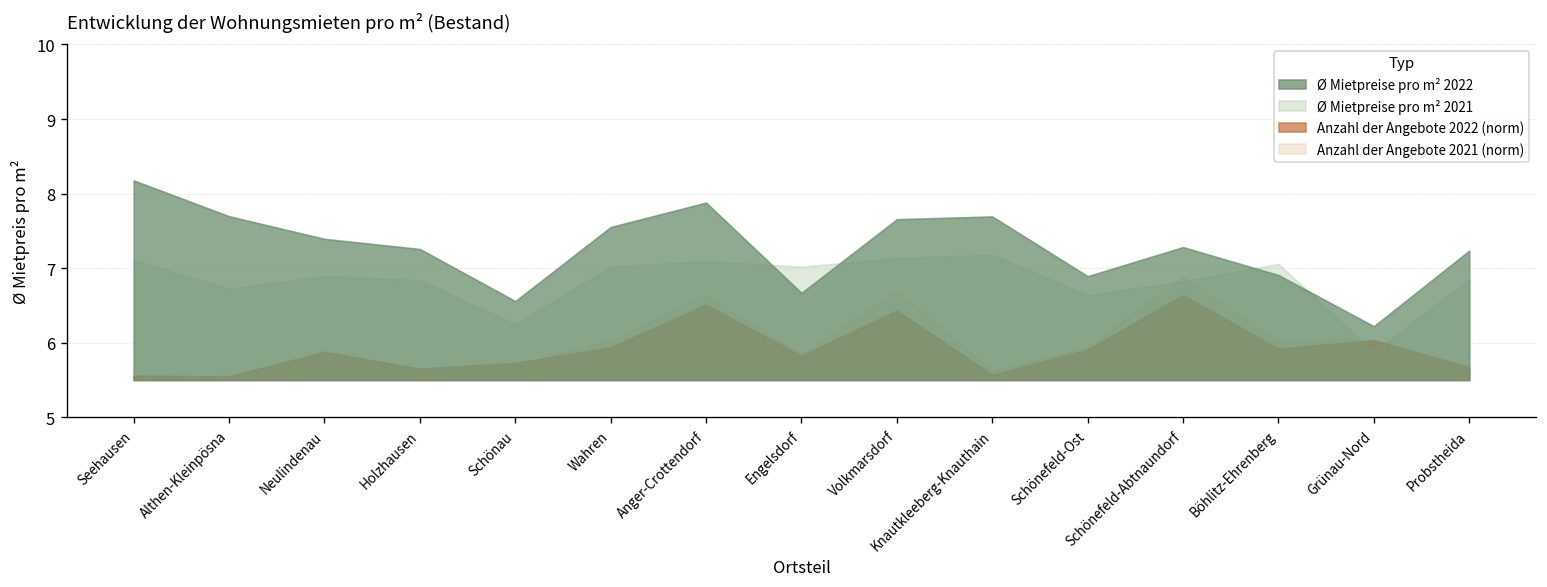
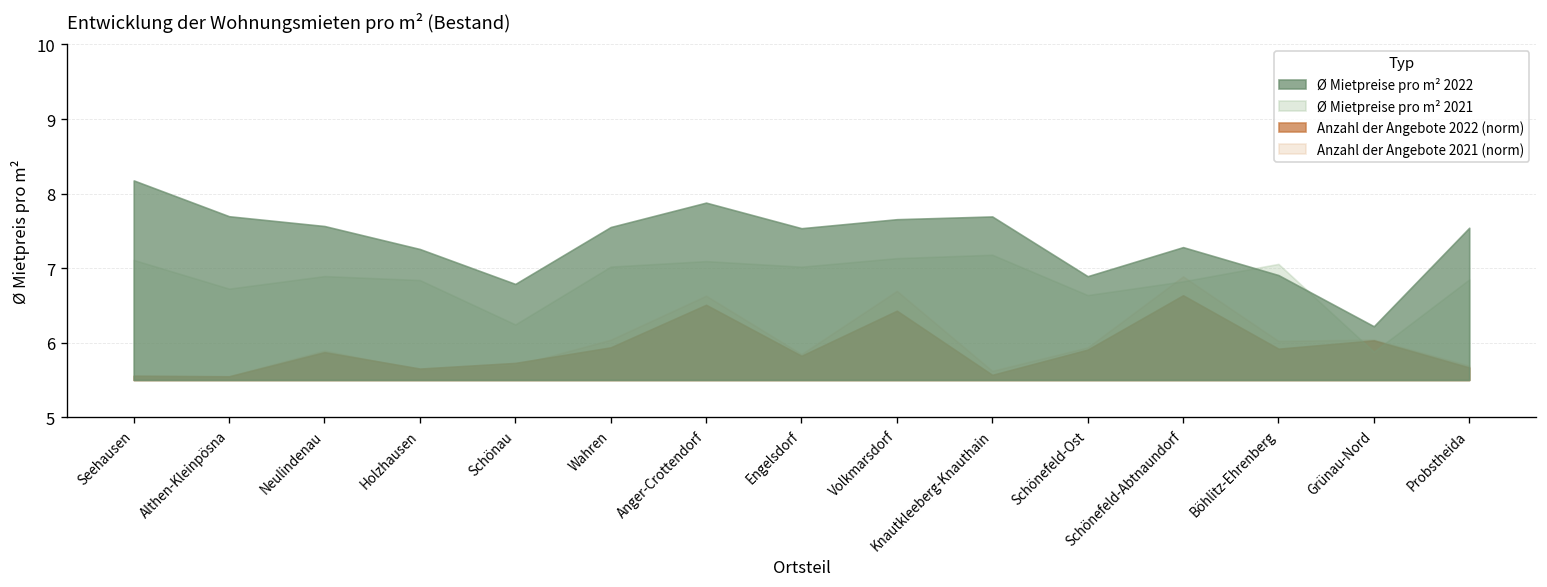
  {
    "Anzahl der Angebote 2022 (norm)": {
      "Wahren": 5.9,
      "Anger-Crottendorf": 6.5,
      "Volkmarsdorf": 6.4,
      "Knautkleeberg-Knauthain": 5.6,
      "Schönefeld-Abtnaundorf": 6.6,
      "Böhlitz-Ehrenberg": 5.9
    },
    "Ø Mietpreise pro m² 2022": {
      "Seehausen": 8.2,
      "Althen-Kleinpösna": 7.7,
-     "Neulindenau": 7.4,
+     "Neulindenau": 7.6,
      "Holzhausen": 7.3,
-     "Schönau": 6.6,
+     "Schönau": 6.8,
      "Wahren": 7.6,
      "Anger-Crottendorf": 7.9,
-     "Engelsdorf": 6.7,
+     "Engelsdorf": 7.5,
      "Volkmarsdorf": 7.7,
      "Knautkleeberg-Knauthain": 7.7,
      "Schönefeld-Ost": 6.9,
      "Schönefeld-Abtnaundorf": 7.3,
      "Böhlitz-Ehrenberg": 6.9,
      "Grünau-Nord": 6.2,
-     "Probstheida": 7.2
+     "Probstheida": 7.5
    }
  }
